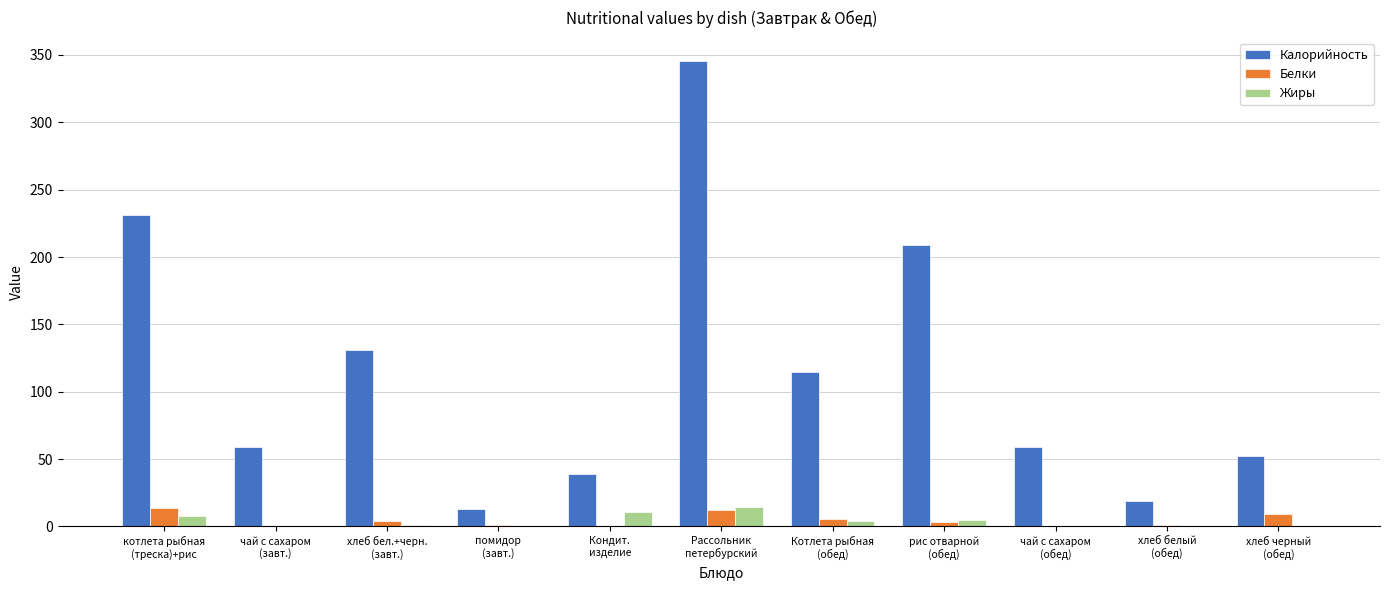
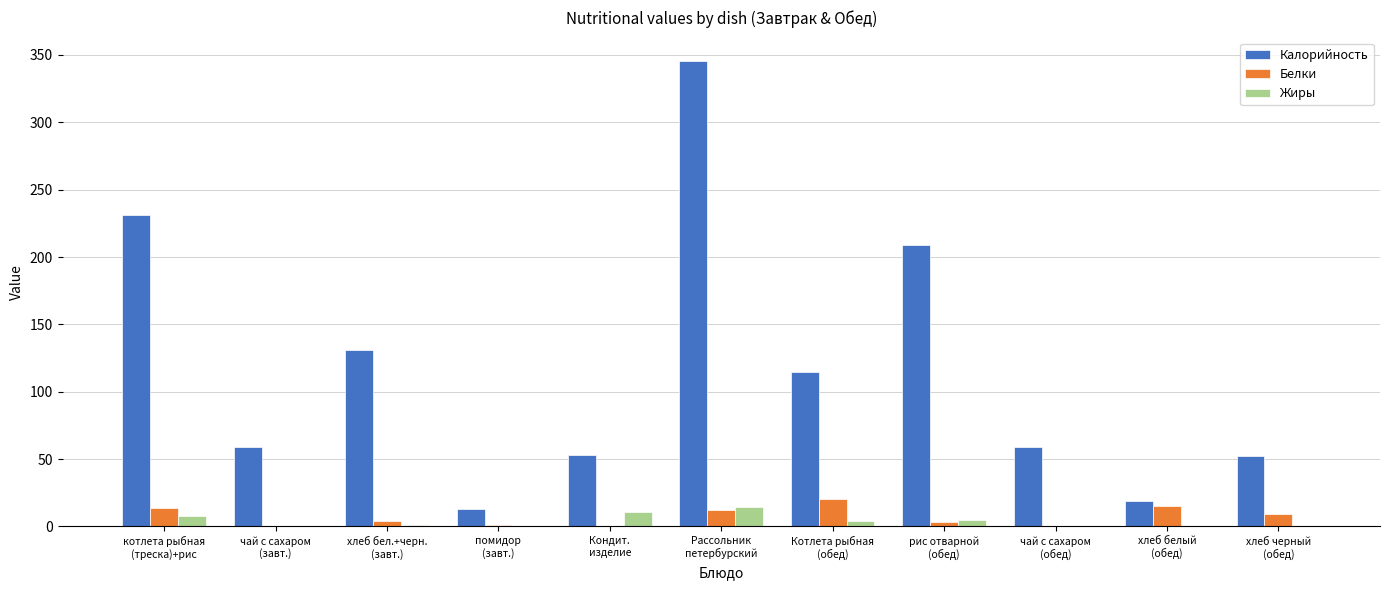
  {
    "Калорийность": {
      "котлета рыбная (треска)+рис": 231,
      "чай с сахаром (завт.)": 59,
      "хлеб бел.+черн. (завт.)": 131,
      "помидор (завт.)": 13,
-     "Кондит. изделие": 39,
+     "Кондит. изделие": 53,
      "Рассольник петербурский": 346,
      "Котлета рыбная (обед)": 114,
      "рис отварной (обед)": 209,
      "чай с сахаром (обед)": 59,
      "хлеб белый (обед)": 19,
      "хлеб черный (обед)": 52
    },
    "Белки": {
      "котлета рыбная (треска)+рис": 14,
      "чай с сахаром (завт.)": 0,
      "хлеб бел.+черн. (завт.)": 4,
      "Кондит. изделие": 0,
      "Рассольник петербурский": 12,
-     "Котлета рыбная (обед)": 6,
+     "Котлета рыбная (обед)": 21,
      "рис отварной (обед)": 3,
      "чай с сахаром (обед)": 0,
-     "хлеб белый (обед)": 1,
+     "хлеб белый (обед)": 15,
      "хлеб черный (обед)": 9
    },
    "Жиры": {
      "котлета рыбная (треска)+рис": 8,
      "чай с сахаром (завт.)": 0,
      "помидор (завт.)": 0,
      "Кондит. изделие": 11,
      "Рассольник петербурский": 15,
      "Котлета рыбная (обед)": 4,
      "рис отварной (обед)": 5,
      "чай с сахаром (обед)": 0,
      "хлеб белый (обед)": 0,
      "хлеб черный (обед)": 0
    }
  }
